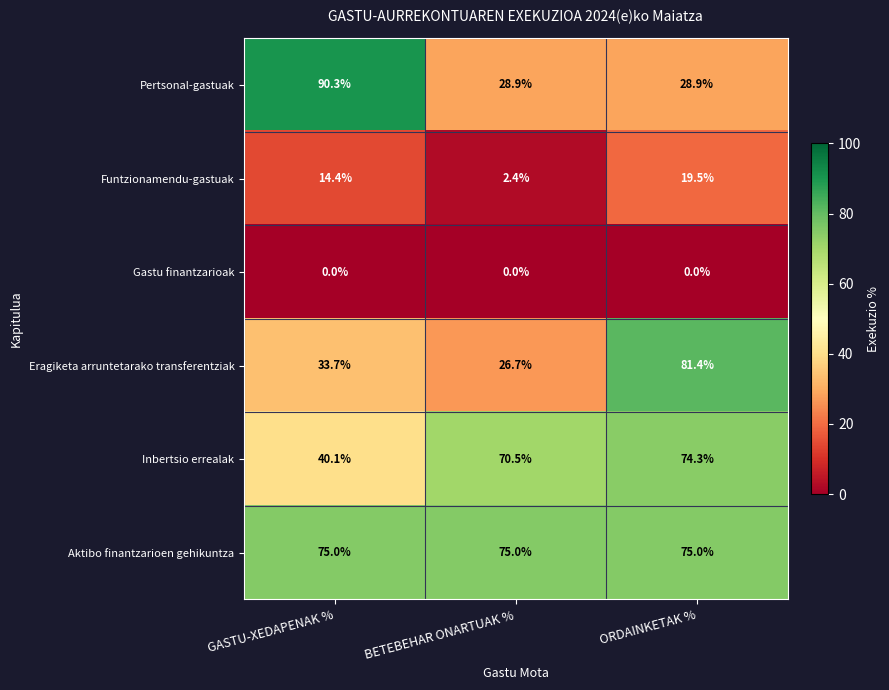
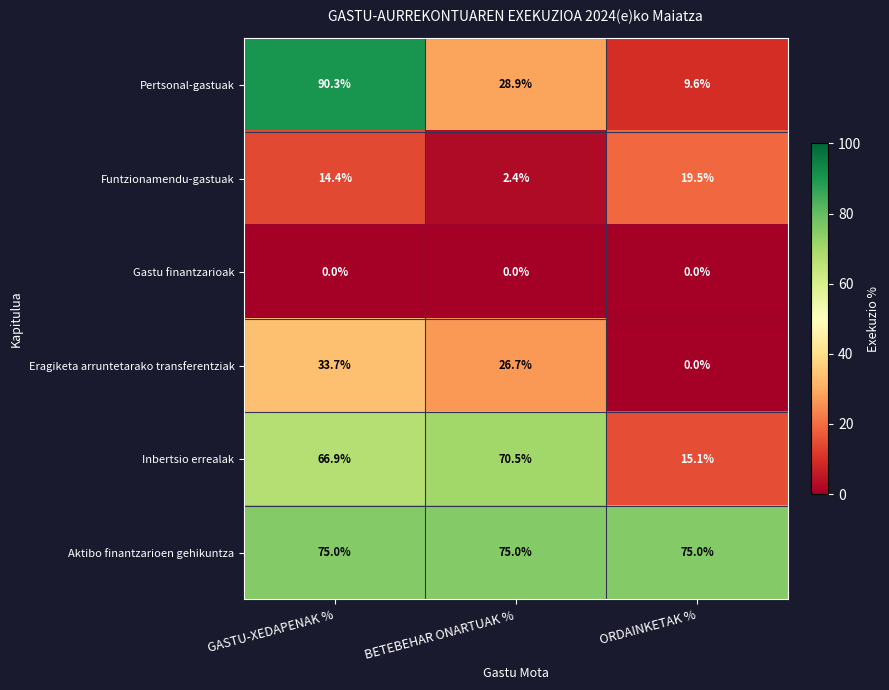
  {
    "Pertsonal-gastuak": {
      "GASTU-XEDAPENAK %": "90.3%",
      "BETEBEHAR ONARTUAK %": "28.9%",
-     "ORDAINKETAK %": "28.9%"
+     "ORDAINKETAK %": "9.6%"
    },
    "Funtzionamendu-gastuak": {
      "GASTU-XEDAPENAK %": "14.4%",
      "BETEBEHAR ONARTUAK %": "2.4%",
      "ORDAINKETAK %": "19.5%"
    },
    "Gastu finantzarioak": {
      "GASTU-XEDAPENAK %": "0.0%",
      "BETEBEHAR ONARTUAK %": "0.0%",
      "ORDAINKETAK %": "0.0%"
    },
    "Eragiketa arruntetarako transferentziak": {
      "GASTU-XEDAPENAK %": "33.7%",
      "BETEBEHAR ONARTUAK %": "26.7%",
-     "ORDAINKETAK %": "81.4%"
+     "ORDAINKETAK %": "0.0%"
    },
    "Inbertsio errealak": {
-     "GASTU-XEDAPENAK %": "40.1%",
+     "GASTU-XEDAPENAK %": "66.9%",
      "BETEBEHAR ONARTUAK %": "70.5%",
-     "ORDAINKETAK %": "74.3%"
+     "ORDAINKETAK %": "15.1%"
    },
    "Aktibo finantzarioen gehikuntza": {
      "GASTU-XEDAPENAK %": "75.0%",
      "BETEBEHAR ONARTUAK %": "75.0%",
      "ORDAINKETAK %": "75.0%"
    }
  }
